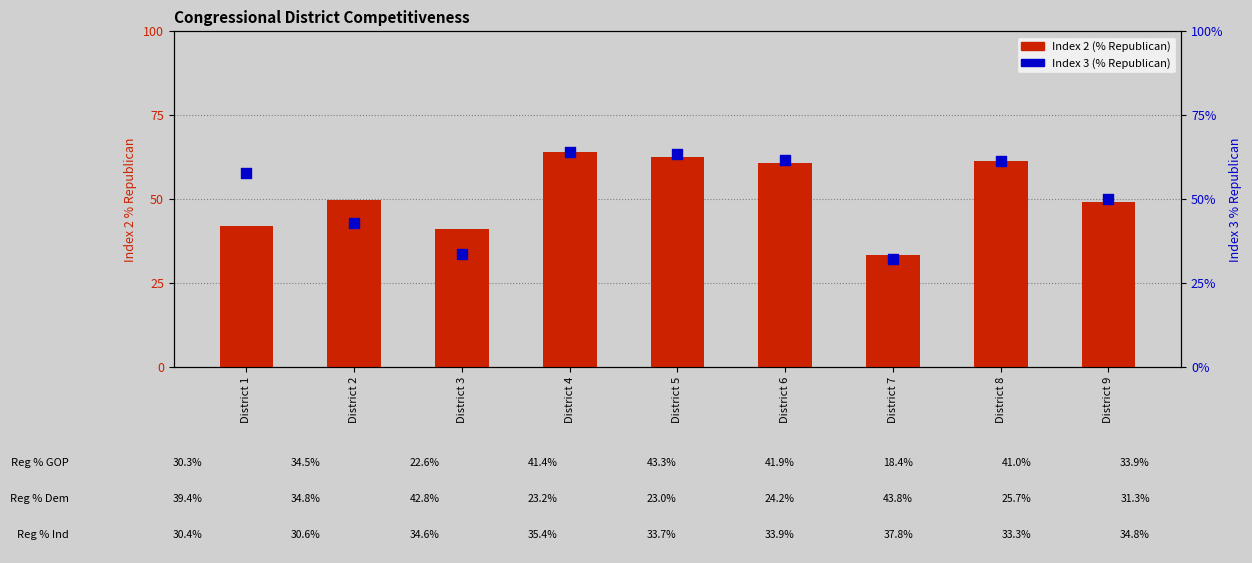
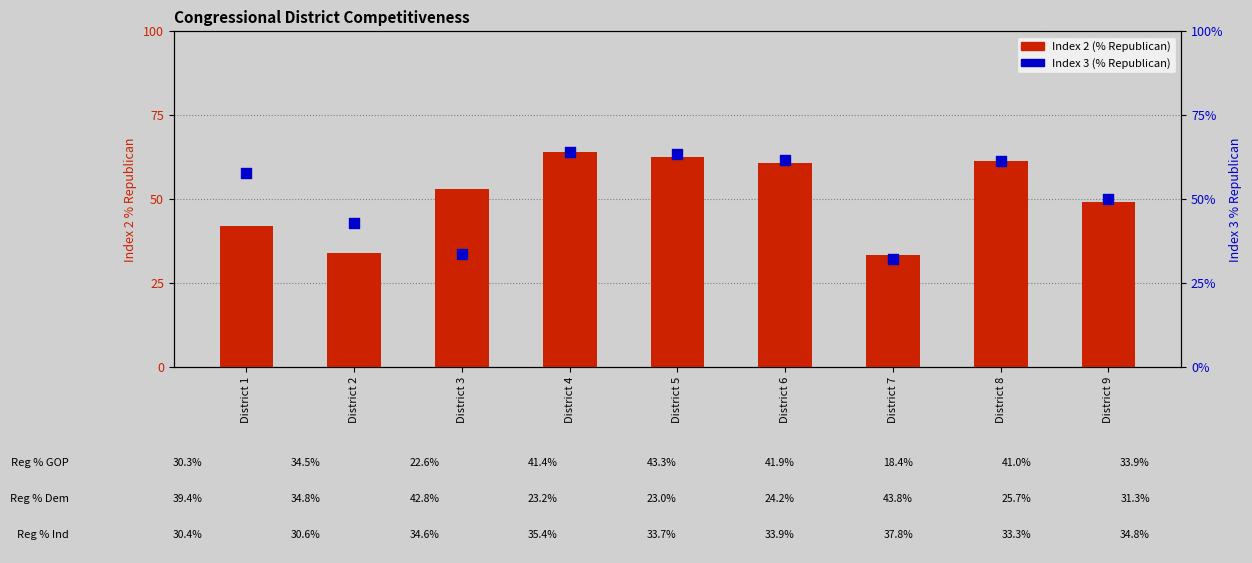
  {
    "Index 2 (% Republican)": {
      "District 1": 42,
-     "District 2": 50,
-     "District 3": 41,
+     "District 2": 34,
+     "District 3": 53,
      "District 4": 64,
      "District 5": 63,
      "District 6": 61,
      "District 7": 33,
      "District 8": 61,
      "District 9": 49
    }
  }
